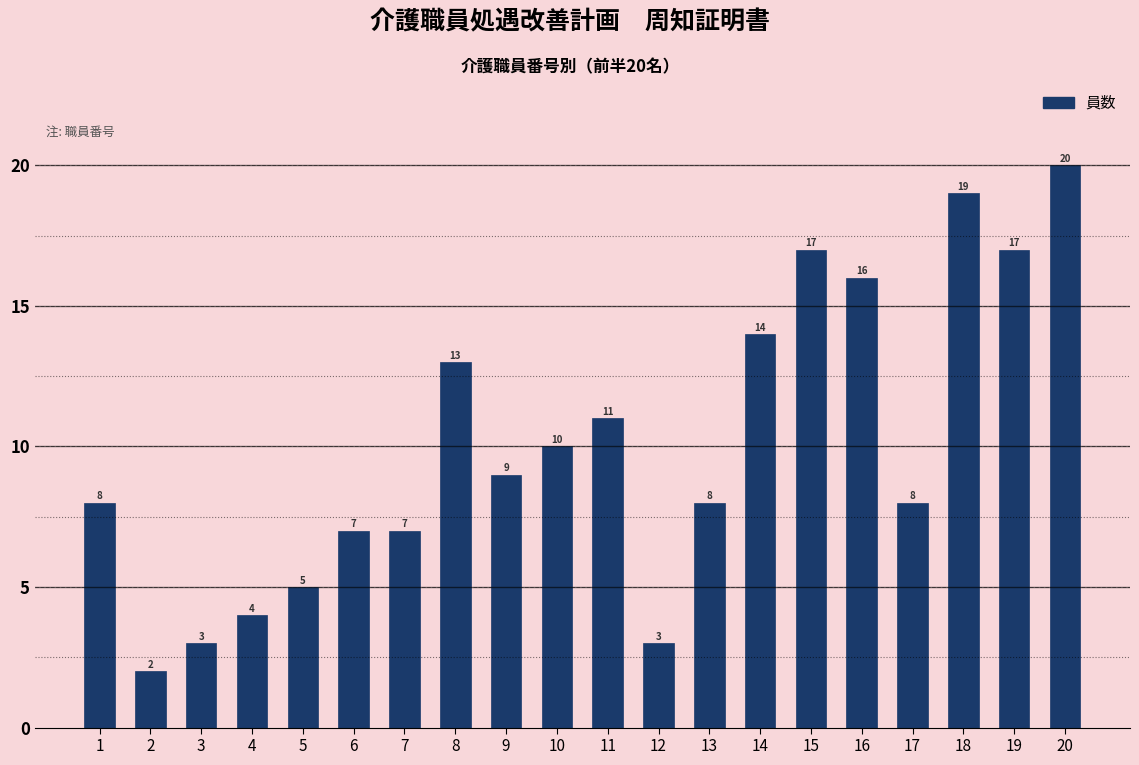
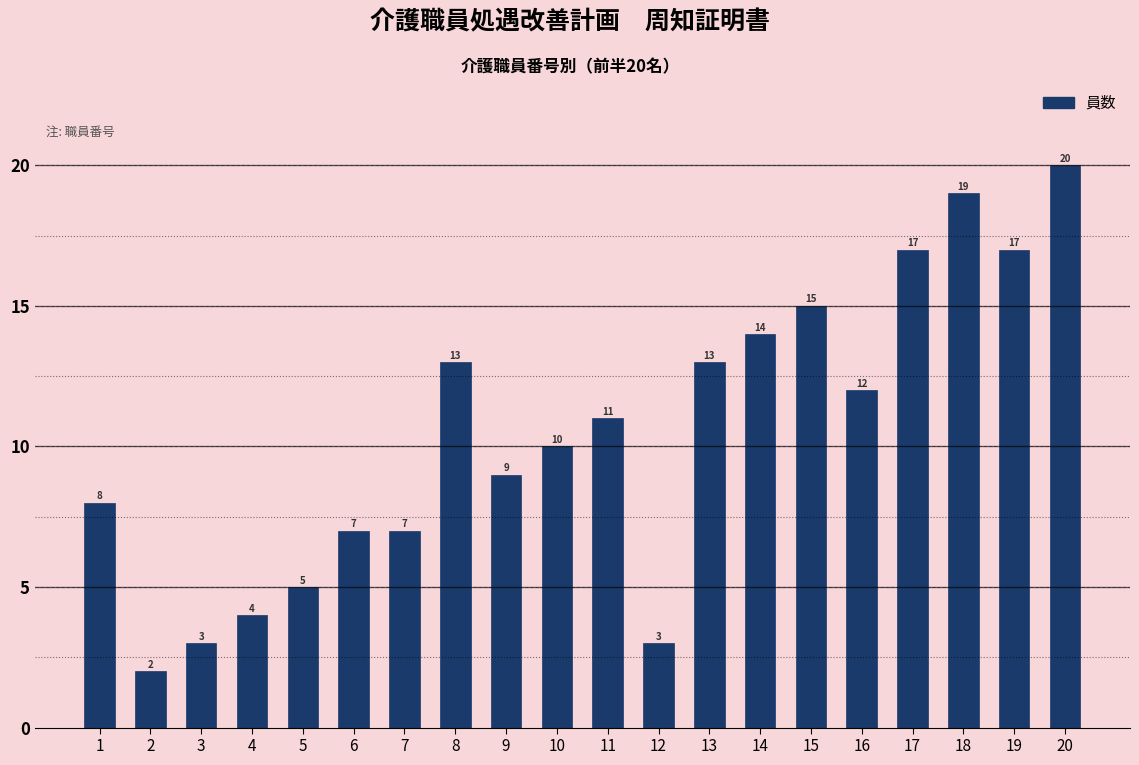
  {
    "1": 8,
    "2": 2,
    "3": 3,
    "4": 4,
    "5": 5,
    "6": 7,
    "7": 7,
    "8": 13,
    "9": 9,
    "10": 10,
    "11": 11,
    "12": 3,
-   "13": 8,
+   "13": 13,
    "14": 14,
-   "15": 17,
-   "16": 16,
-   "17": 8,
+   "15": 15,
+   "16": 12,
+   "17": 17,
    "18": 19,
    "19": 17,
    "20": 20
  }
